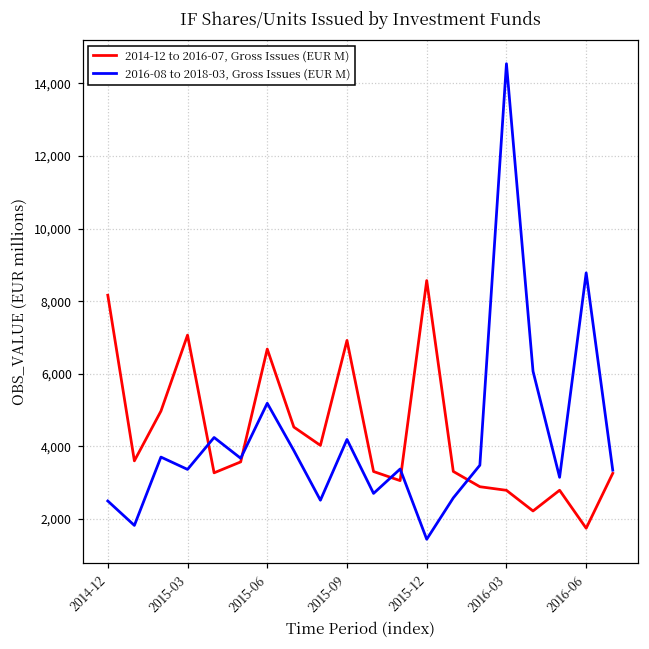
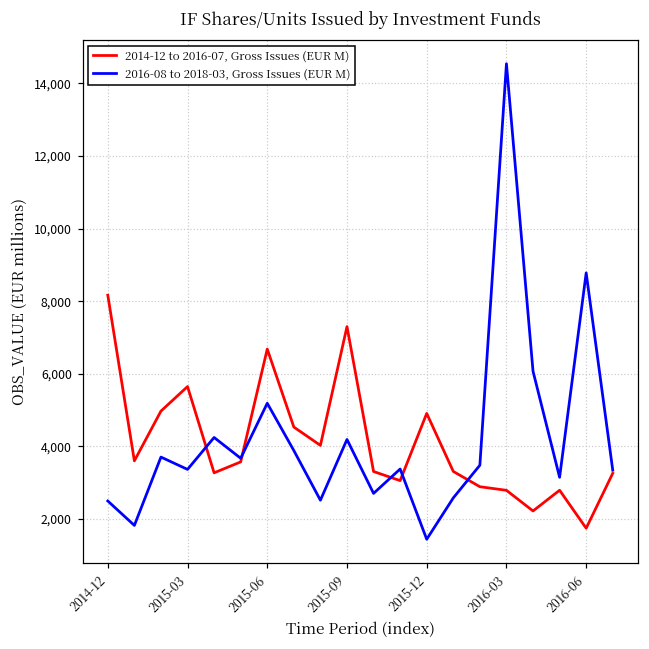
  {
    "2014-12 to 2016-07, Gross Issues (EUR M)": {
      "2014-12": "8,200",
-     "2015-03": "7,100",
+     "2015-03": "5,600",
      "2015-06": "6,700",
-     "2015-09": "6,900",
-     "2015-12": "8,600",
+     "2015-09": "7,300",
+     "2015-12": "4,900",
      "2016-03": "2,800",
      "2016-06": "1,700"
    },
    "2016-08 to 2018-03, Gross Issues (EUR M)": {
      "2014-12": "2,500",
      "2015-03": "3,400",
      "2015-06": "5,200",
      "2015-09": "4,200",
      "2015-12": "1,400",
      "2016-03": "14,500",
      "2016-06": "8,800"
    }
  }
